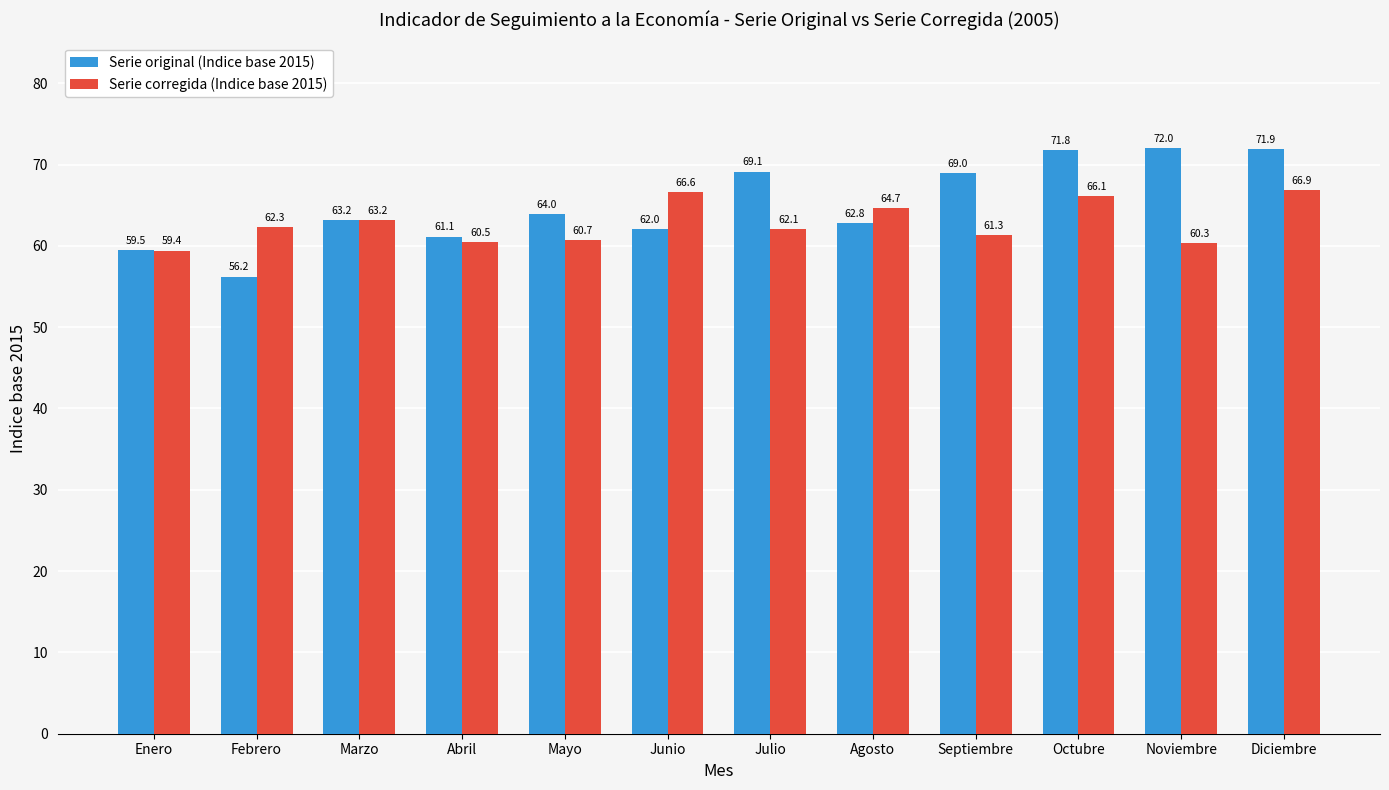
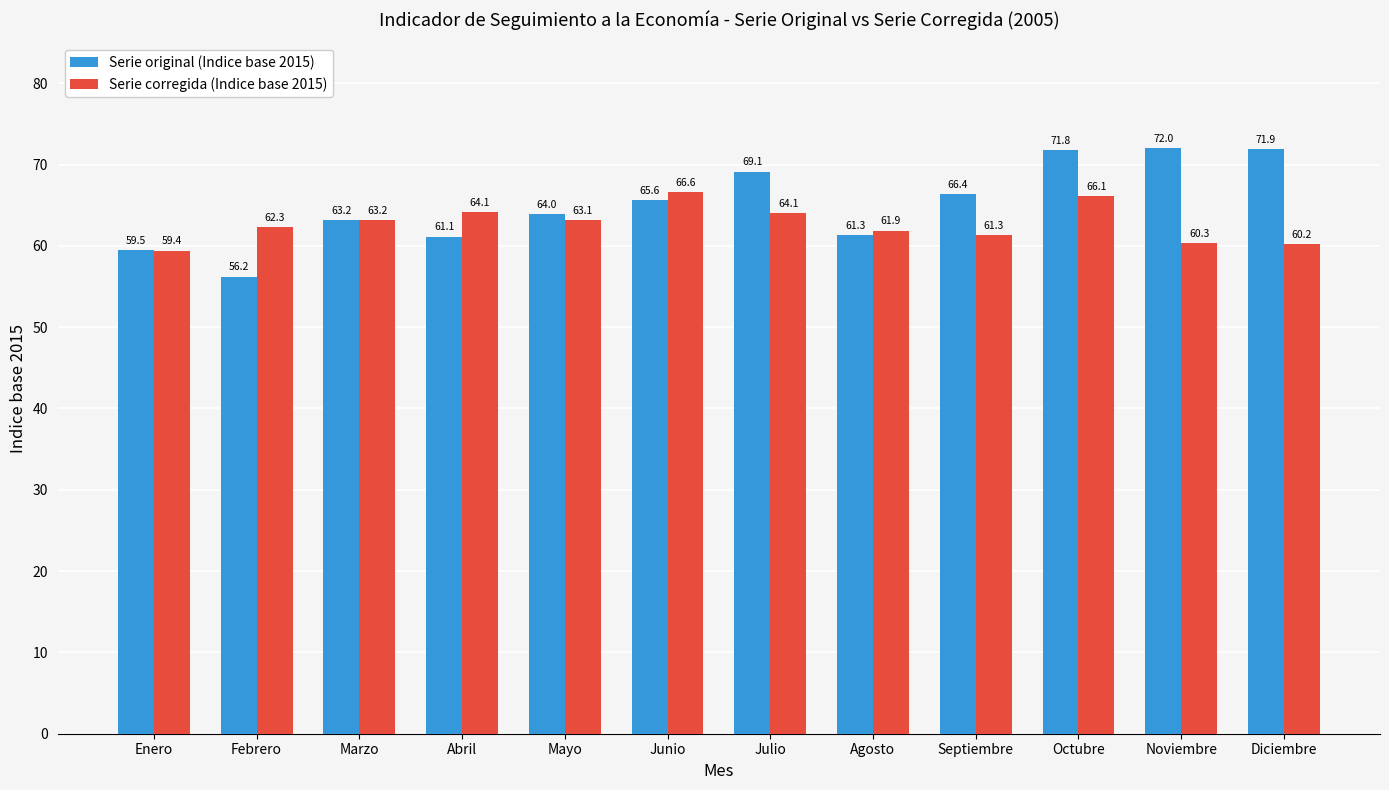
  {
    "Serie original (Indice base 2015)": {
      "Enero": 59.5,
      "Febrero": 56.2,
      "Marzo": 63.2,
      "Abril": 61.1,
      "Mayo": 64.0,
-     "Junio": 62.0,
+     "Junio": 65.6,
      "Julio": 69.1,
-     "Agosto": 62.8,
-     "Septiembre": 69.0,
+     "Agosto": 61.3,
+     "Septiembre": 66.4,
      "Octubre": 71.8,
      "Noviembre": 72.0,
      "Diciembre": 71.9
    },
    "Serie corregida (Indice base 2015)": {
      "Enero": 59.4,
      "Febrero": 62.3,
      "Marzo": 63.2,
-     "Abril": 60.5,
-     "Mayo": 60.7,
+     "Abril": 64.1,
+     "Mayo": 63.1,
      "Junio": 66.6,
-     "Julio": 62.1,
-     "Agosto": 64.7,
+     "Julio": 64.1,
+     "Agosto": 61.9,
      "Septiembre": 61.3,
      "Octubre": 66.1,
      "Noviembre": 60.3,
-     "Diciembre": 66.9
+     "Diciembre": 60.2
    }
  }
